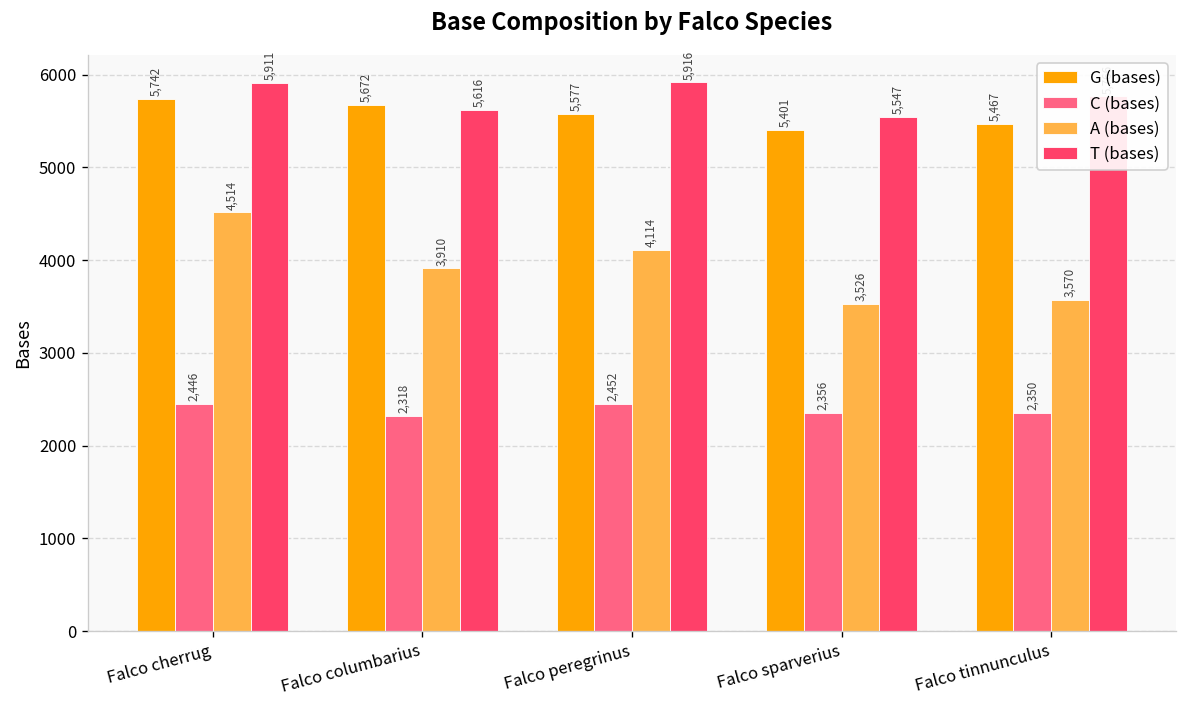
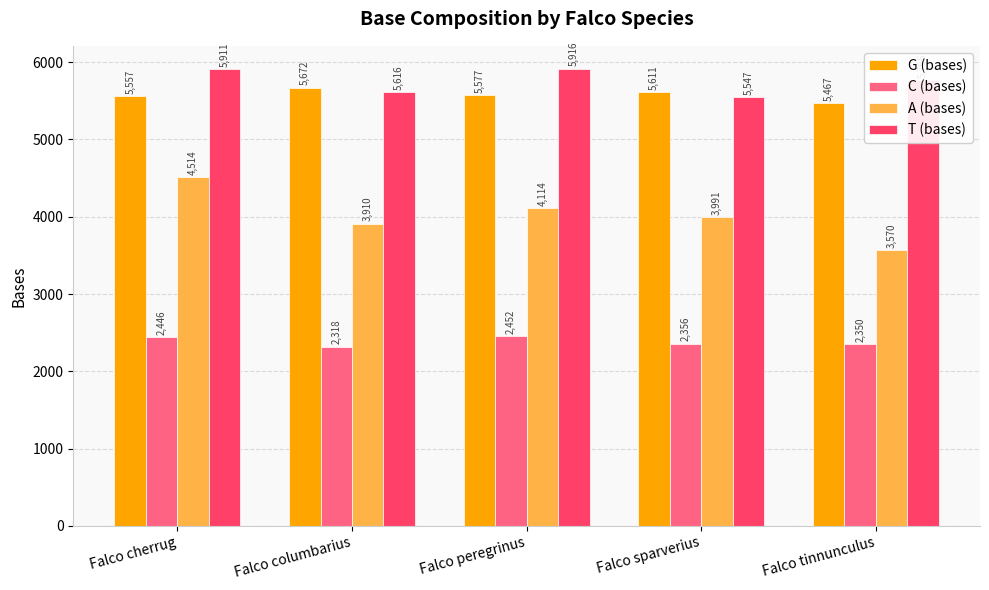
  {
    "G (bases)": {
-     "Falco cherrug": "5,742",
+     "Falco cherrug": "5,557",
      "Falco columbarius": "5,672",
      "Falco peregrinus": "5,577",
-     "Falco sparverius": "5,401",
+     "Falco sparverius": "5,611",
      "Falco tinnunculus": "5,467"
    },
    "A (bases)": {
      "Falco cherrug": "4,514",
      "Falco columbarius": "3,910",
      "Falco peregrinus": "4,114",
-     "Falco sparverius": "3,526",
+     "Falco sparverius": "3,991",
      "Falco tinnunculus": "3,570"
    }
  }
